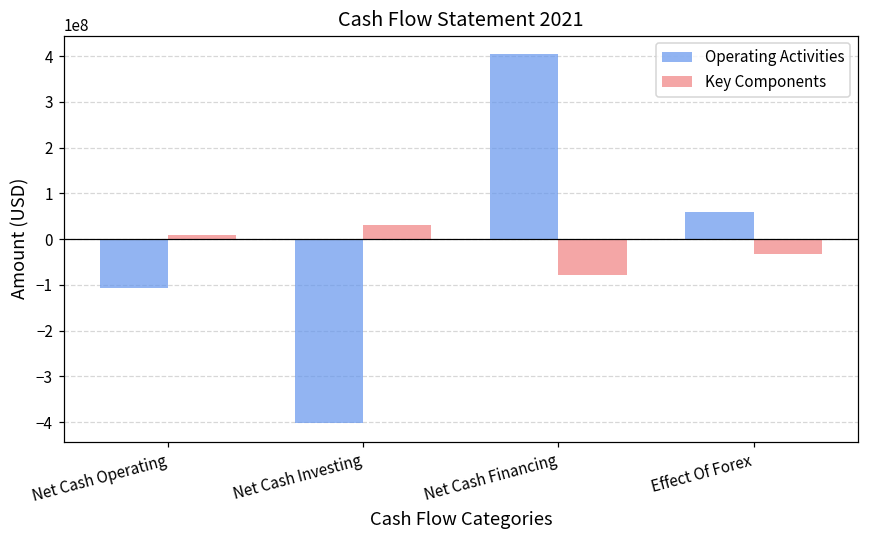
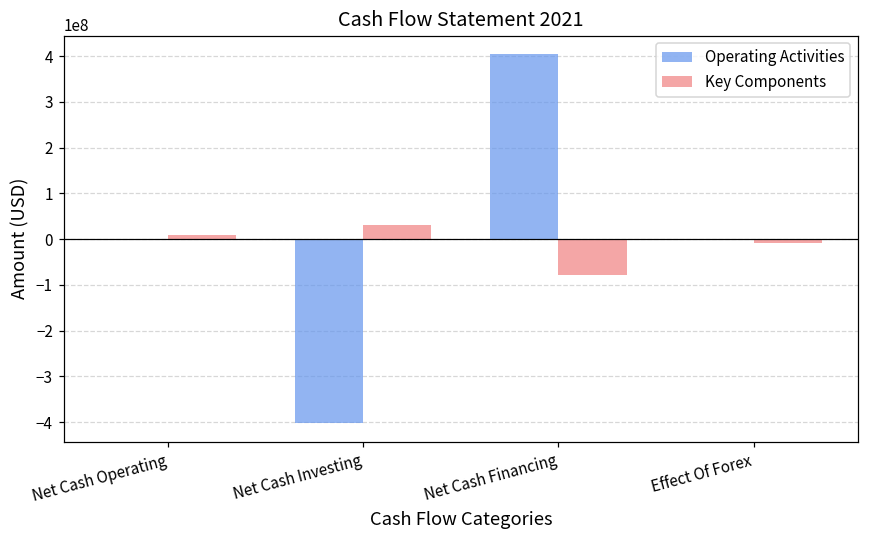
  {
    "Operating Activities": {
-     "Net Cash Operating": -110000000,
+     "Net Cash Operating": 0,
      "Net Cash Investing": -400000000,
      "Net Cash Financing": 400000000,
-     "Effect Of Forex": 60000000
+     "Effect Of Forex": 0
    },
    "Key Components": {
      "Net Cash Operating": 10000000,
      "Net Cash Investing": 30000000,
      "Net Cash Financing": -80000000,
-     "Effect Of Forex": -30000000
+     "Effect Of Forex": -10000000
    }
  }
